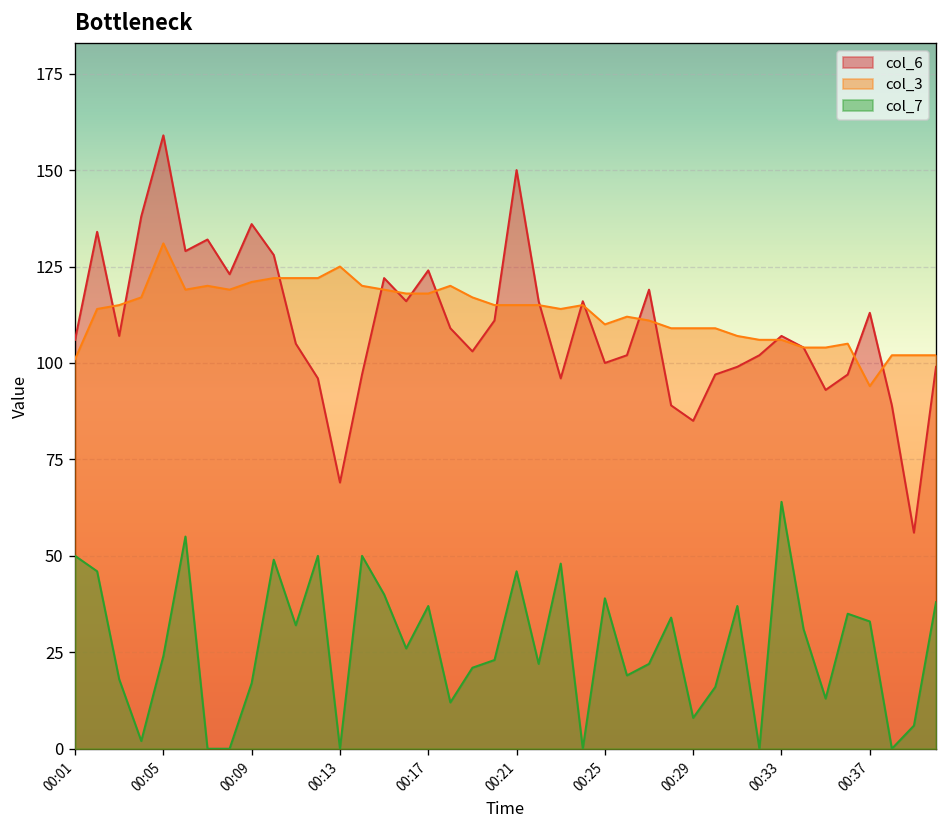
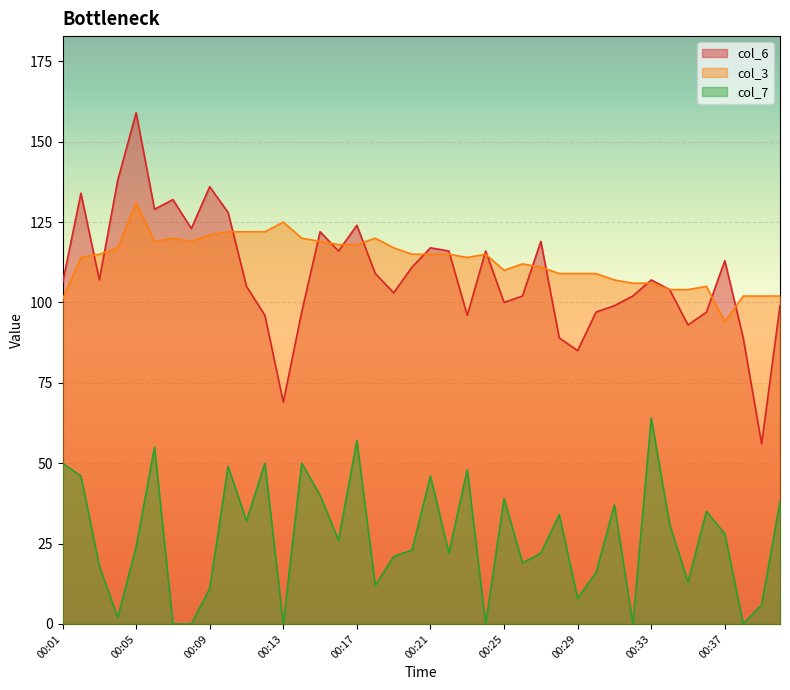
  {
    "col_6": {
      "00:01": 106,
      "00:05": 159,
      "00:09": 136,
      "00:13": 69,
      "00:17": 124,
-     "00:21": 150,
+     "00:21": 117,
      "00:25": 100,
      "00:29": 85,
      "00:33": 107,
      "00:37": 113
    },
    "col_3": {
      "00:01": 101,
      "00:05": 131,
      "00:09": 121,
      "00:13": 125,
      "00:17": 118,
      "00:21": 115,
      "00:25": 110,
      "00:29": 109,
      "00:33": 106,
      "00:37": 94
    },
    "col_7": {
      "00:01": 50,
      "00:05": 24,
-     "00:09": 17,
+     "00:09": 11,
      "00:13": 0,
-     "00:17": 37,
+     "00:17": 57,
      "00:21": 46,
      "00:25": 39,
      "00:29": 8,
      "00:33": 64,
-     "00:37": 33
+     "00:37": 28
    }
  }
